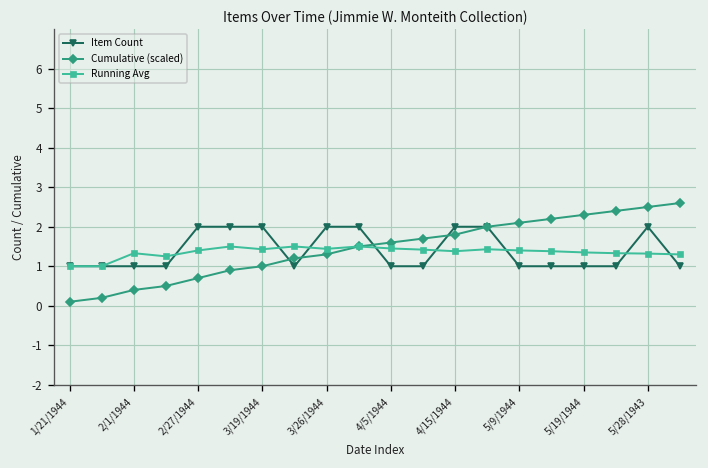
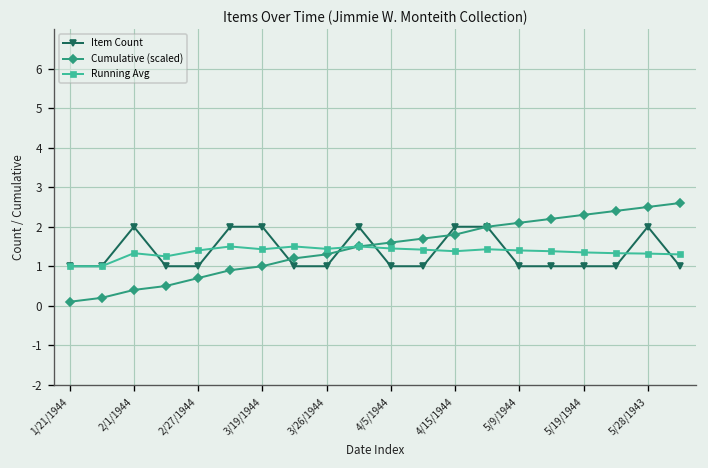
  {
    "Item Count": {
-     "2/1/1944": 1,
-     "2/27/1944": 2,
+     "2/1/1944": 2,
+     "2/27/1944": 1,
      "3/19/1944": 2,
-     "3/26/1944": 2,
+     "3/26/1944": 1,
      "4/5/1944": 1,
      "4/15/1944": 2,
      "5/9/1944": 1,
      "5/19/1944": 1,
      "5/28/1943": 2
    }
  }
